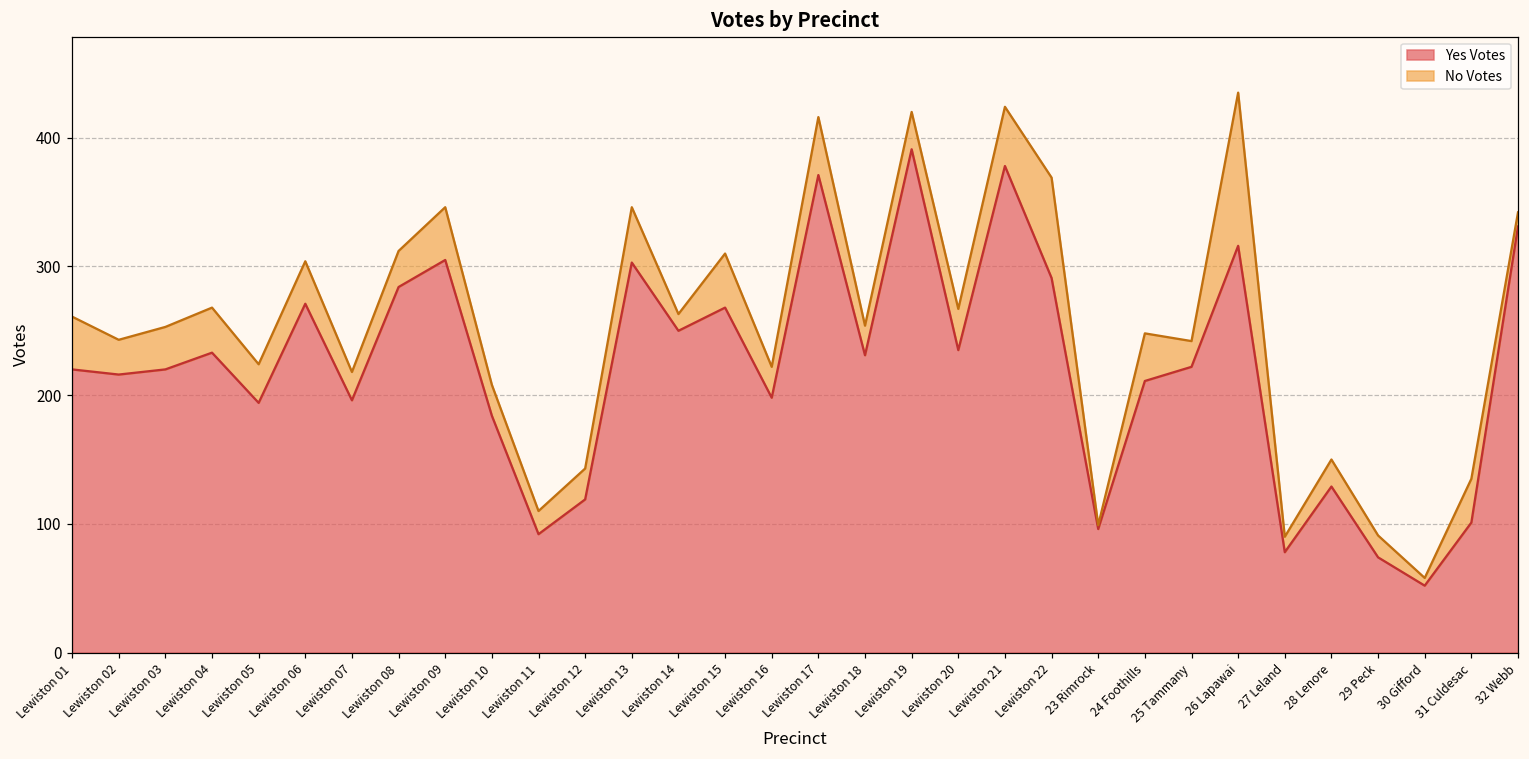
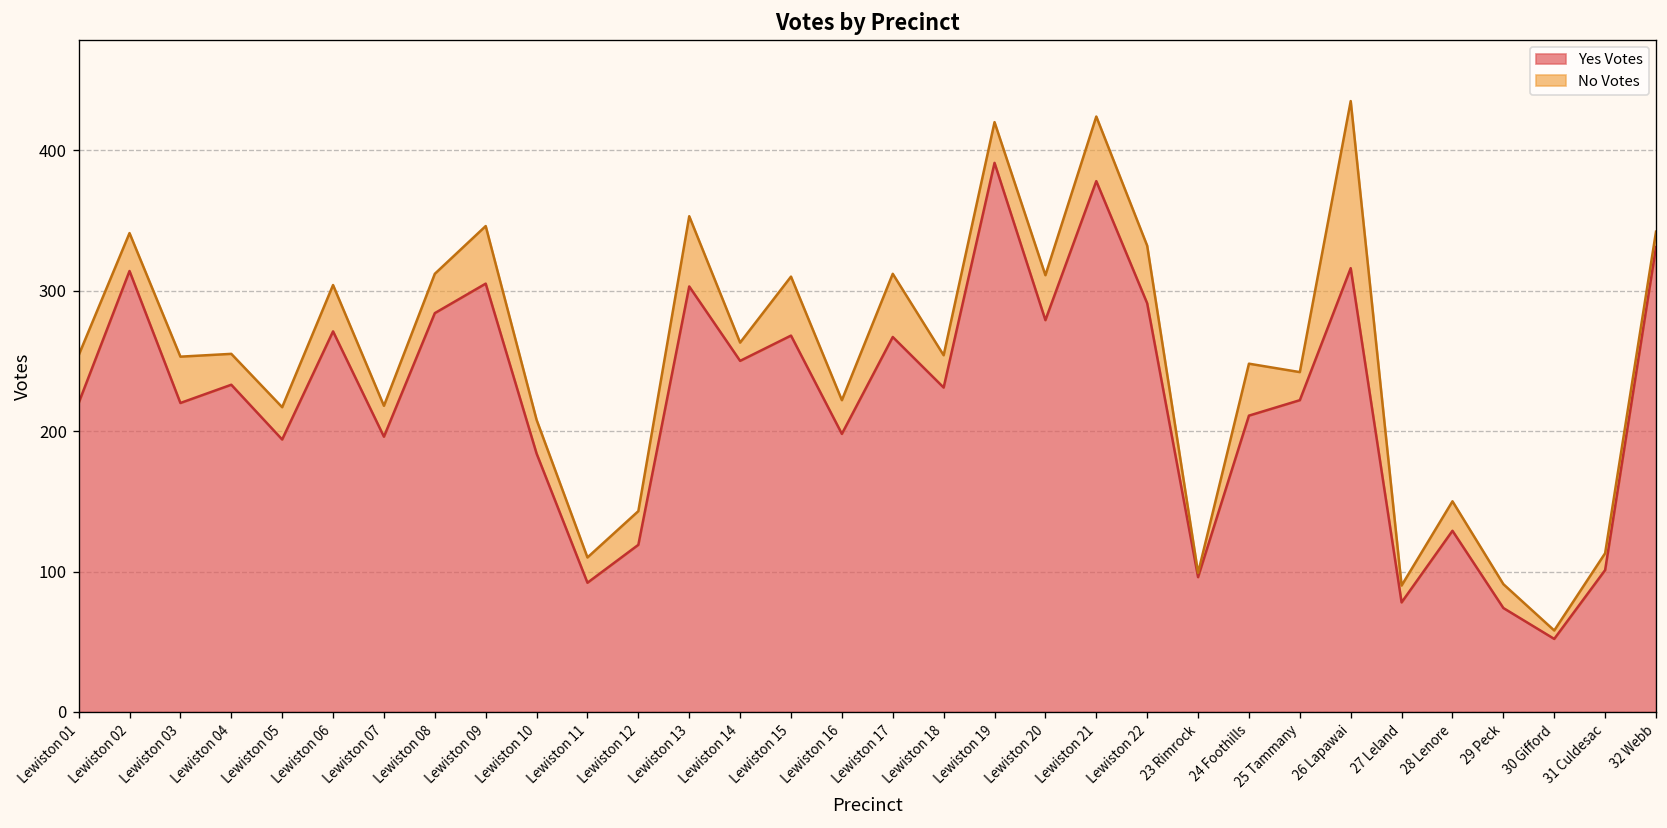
  {
    "Yes Votes": {
      "Lewiston 01": 220,
-     "Lewiston 02": 216,
+     "Lewiston 02": 314,
      "Lewiston 03": 220,
      "Lewiston 04": 233,
      "Lewiston 05": 194,
      "Lewiston 06": 271,
      "Lewiston 07": 196,
      "Lewiston 08": 284,
      "Lewiston 09": 305,
      "Lewiston 10": 184,
      "Lewiston 11": 92,
      "Lewiston 12": 119,
      "Lewiston 13": 303,
      "Lewiston 14": 250,
      "Lewiston 15": 268,
      "Lewiston 16": 198,
-     "Lewiston 17": 371,
+     "Lewiston 17": 267,
      "Lewiston 18": 231,
      "Lewiston 19": 391,
-     "Lewiston 20": 235,
+     "Lewiston 20": 279,
      "Lewiston 21": 378,
      "Lewiston 22": 291,
      "23 Rimrock": 96,
      "24 Foothills": 211,
      "25 Tammany": 222,
      "26 Lapawai": 316,
      "27 Leland": 78,
      "28 Lenore": 129,
      "29 Peck": 74,
      "30 Gifford": 52,
      "31 Culdesac": 101,
      "32 Webb": 331
    },
    "No Votes": {
-     "Lewiston 01": 41,
+     "Lewiston 01": 34,
      "Lewiston 02": 27,
      "Lewiston 03": 33,
-     "Lewiston 04": 35,
-     "Lewiston 05": 30,
+     "Lewiston 04": 22,
+     "Lewiston 05": 23,
      "Lewiston 06": 33,
      "Lewiston 07": 22,
      "Lewiston 08": 28,
      "Lewiston 09": 41,
      "Lewiston 10": 24,
      "Lewiston 11": 18,
      "Lewiston 12": 24,
-     "Lewiston 13": 43,
+     "Lewiston 13": 50,
      "Lewiston 14": 13,
      "Lewiston 15": 42,
      "Lewiston 16": 24,
      "Lewiston 17": 45,
      "Lewiston 18": 23,
      "Lewiston 19": 29,
      "Lewiston 20": 32,
      "Lewiston 21": 46,
-     "Lewiston 22": 78,
+     "Lewiston 22": 41,
      "23 Rimrock": 3,
      "24 Foothills": 37,
      "25 Tammany": 20,
      "26 Lapawai": 119,
      "27 Leland": 12,
      "28 Lenore": 21,
      "29 Peck": 17,
      "30 Gifford": 6,
-     "31 Culdesac": 34,
+     "31 Culdesac": 12,
      "32 Webb": 11
    }
  }
